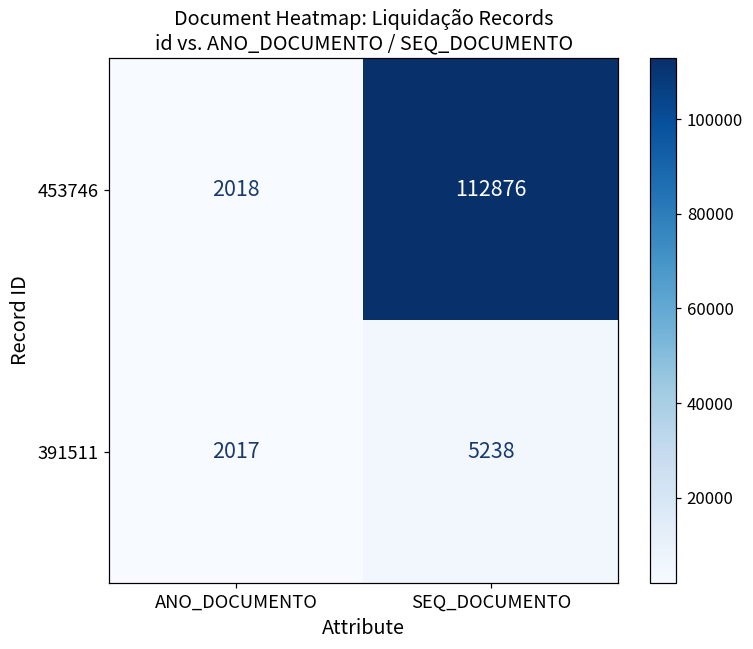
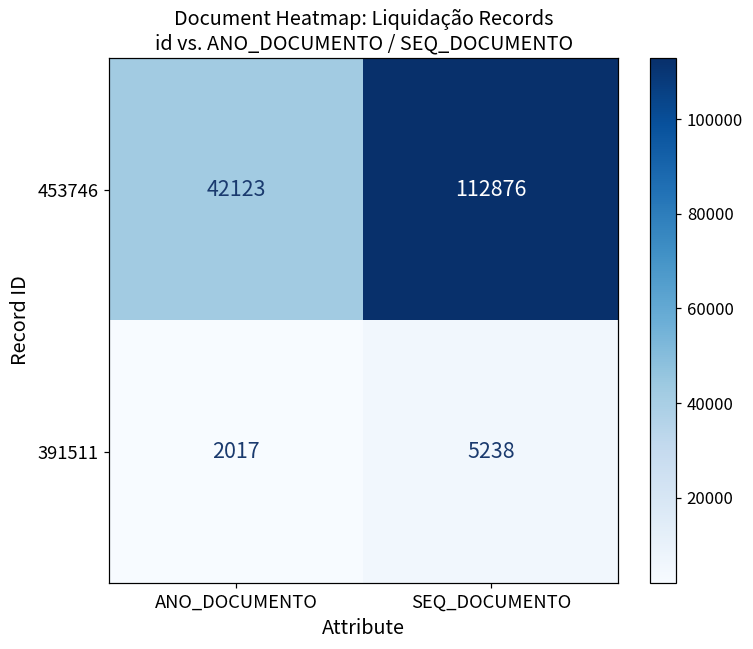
  {
    "453746": {
-     "ANO_DOCUMENTO": 2018,
+     "ANO_DOCUMENTO": 42123,
      "SEQ_DOCUMENTO": 112876
    },
    "391511": {
      "ANO_DOCUMENTO": 2017,
      "SEQ_DOCUMENTO": 5238
    }
  }
